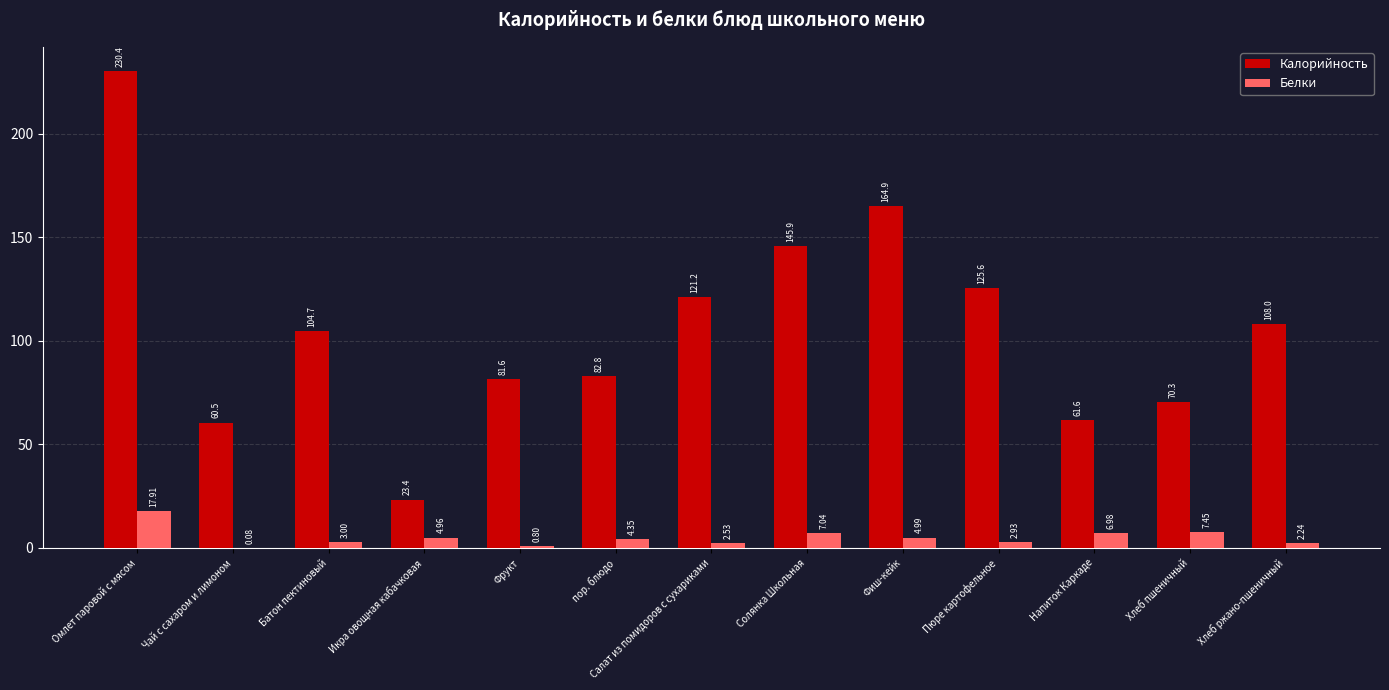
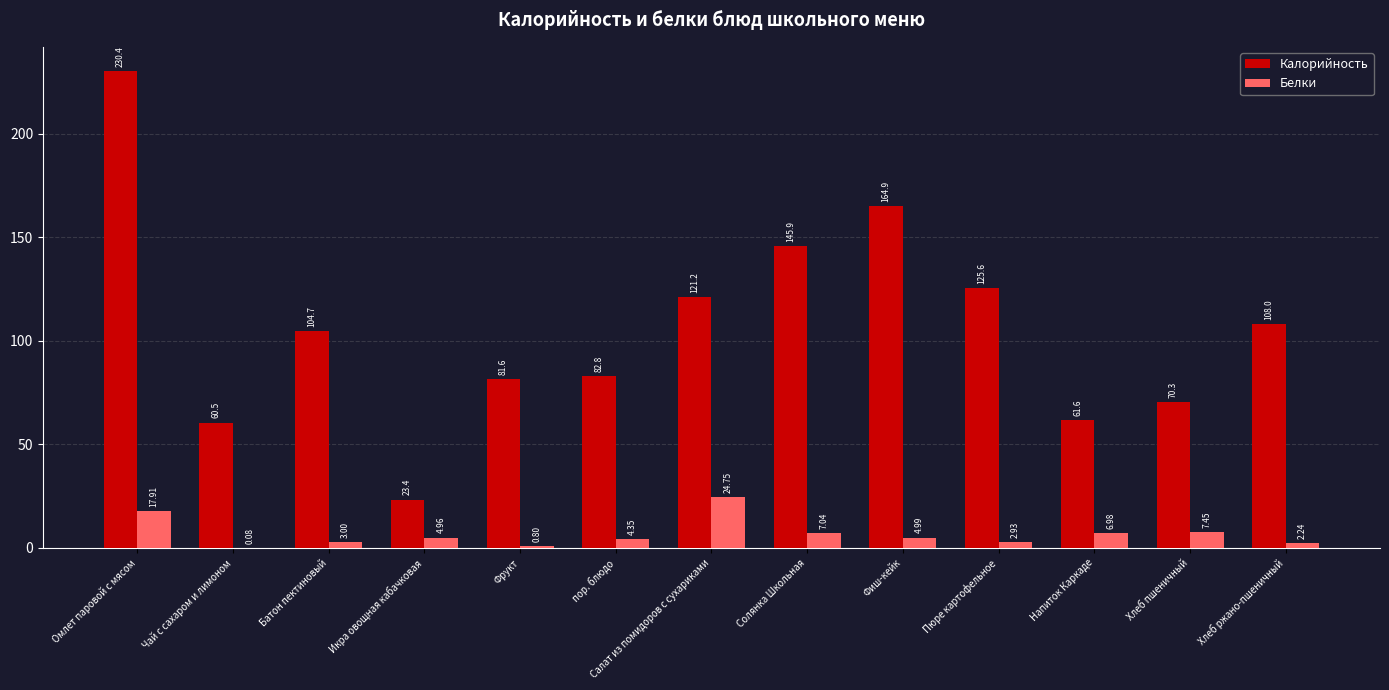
  {
    "Калорийность": {
      "Омлет паровой с мясом": 230.4,
      "Чай с сахаром и лимоном": 60.5,
      "Батон пектиновый": 104.7,
      "Икра овощная кабачковая": 23.4,
      "Фрукт": 81.6,
      "пор. блюдо": 82.8,
      "Салат из помидоров с сухариками": 121.2,
      "Солянка Школьная": 145.9,
      "Фиш-кейк": 164.9,
      "Пюре картофельное": 125.6,
      "Напиток Каркаде": 61.6,
      "Хлеб пшеничный": 70.3,
      "Хлеб ржано-пшеничный": 108.0
    },
    "Белки": {
      "Омлет паровой с мясом": 17.91,
      "Чай с сахаром и лимоном": 0.08,
      "Батон пектиновый": 3.00,
      "Икра овощная кабачковая": 4.96,
      "Фрукт": 0.80,
      "пор. блюдо": 4.35,
-     "Салат из помидоров с сухариками": 2.53,
+     "Салат из помидоров с сухариками": 24.75,
      "Солянка Школьная": 7.04,
      "Фиш-кейк": 4.99,
      "Пюре картофельное": 2.93,
      "Напиток Каркаде": 6.98,
      "Хлеб пшеничный": 7.45,
      "Хлеб ржано-пшеничный": 2.24
    }
  }
